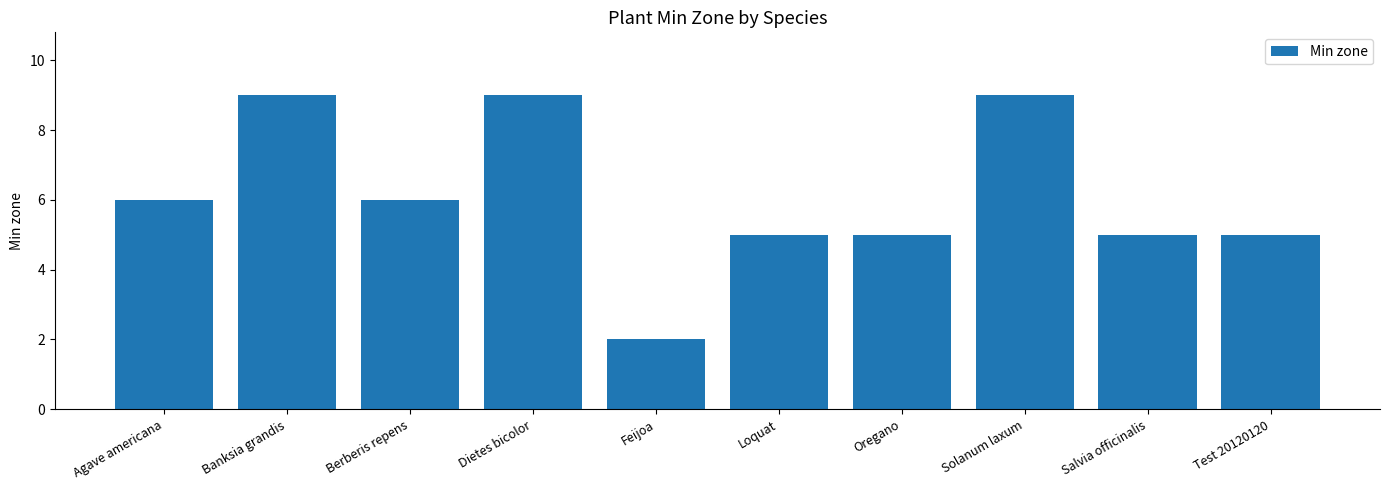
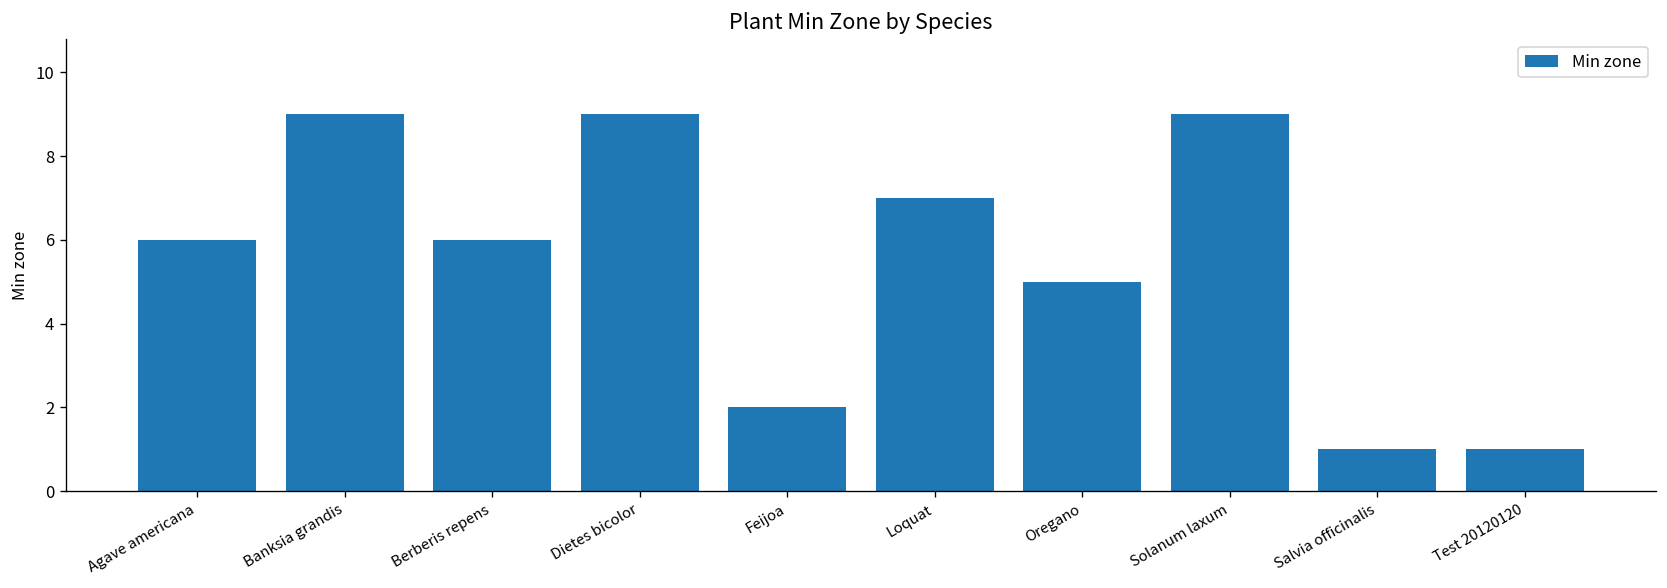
  {
    "Agave americana": 6,
    "Banksia grandis": 9,
    "Berberis repens": 6,
    "Dietes bicolor": 9,
    "Feijoa": 2,
-   "Loquat": 5,
+   "Loquat": 7,
    "Oregano": 5,
    "Solanum laxum": 9,
-   "Salvia officinalis": 5,
-   "Test 20120120": 5
+   "Salvia officinalis": 1,
+   "Test 20120120": 1
  }
